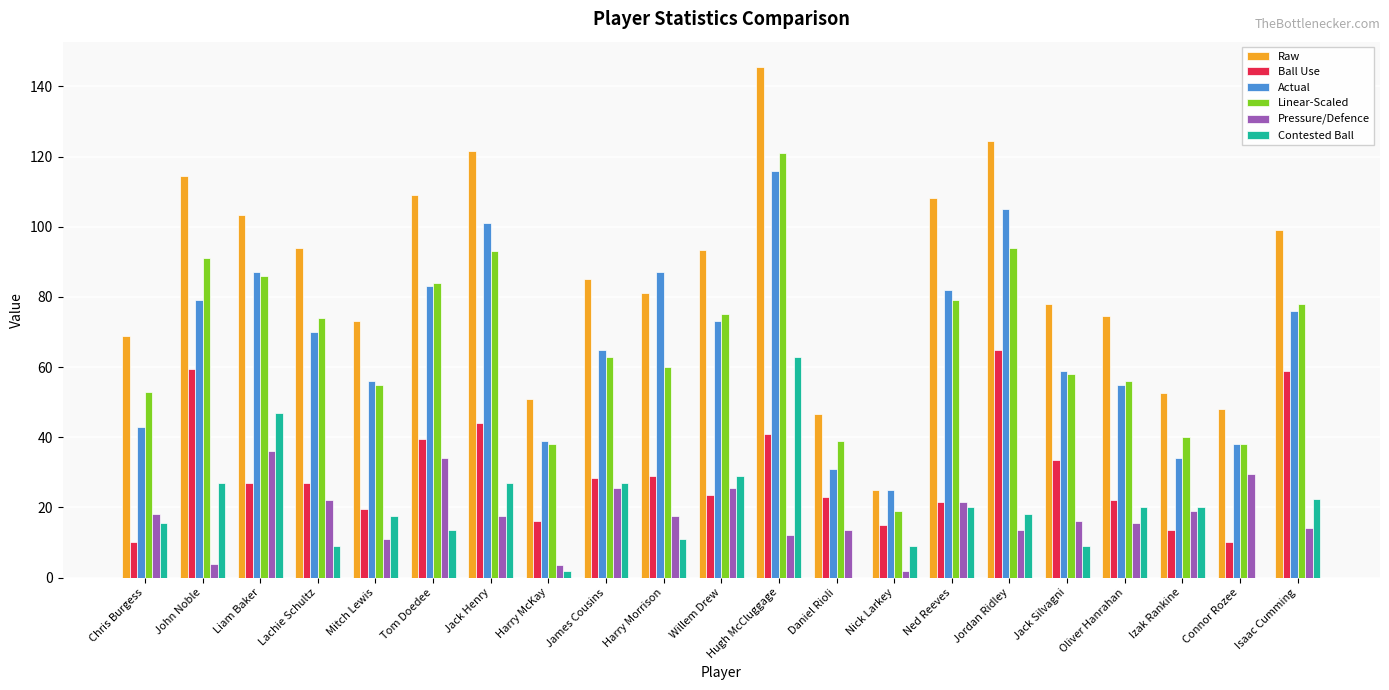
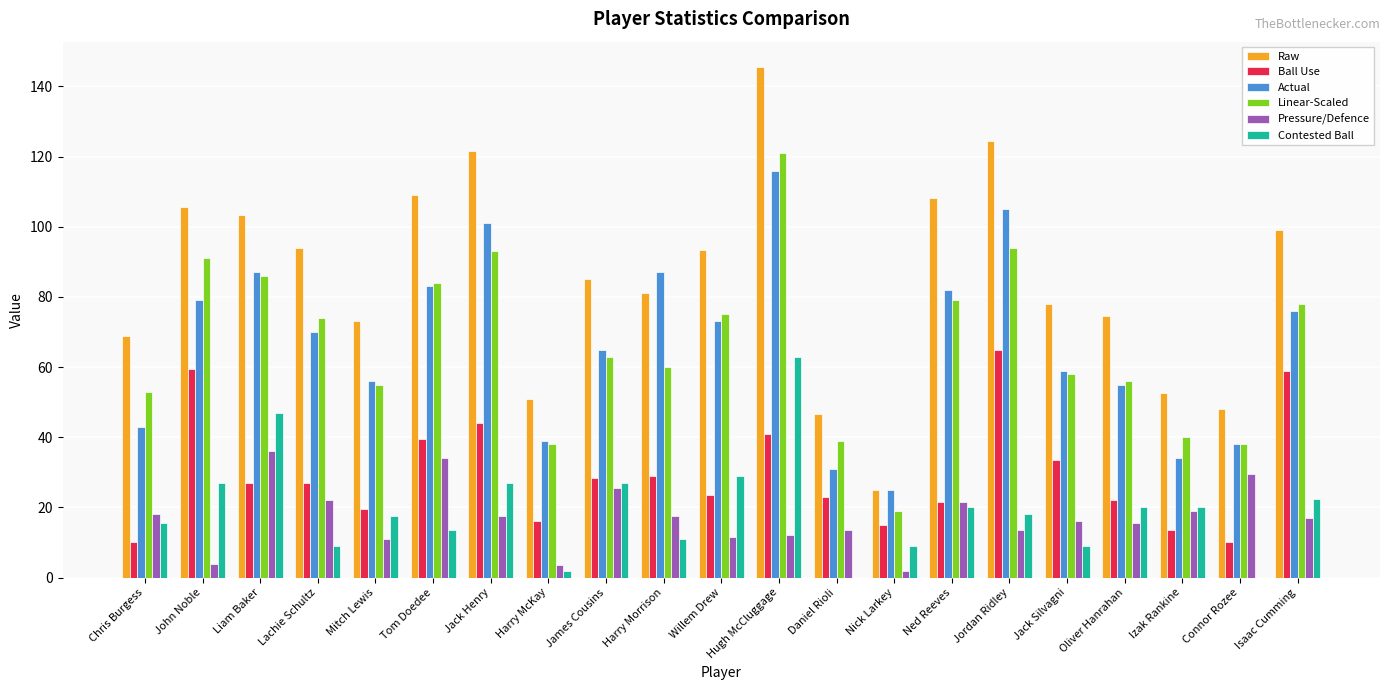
  {
    "Raw": {
      "Chris Burgess": 69,
-     "John Noble": 115,
+     "John Noble": 106,
      "Liam Baker": 104,
      "Lachie Schultz": 94,
      "Mitch Lewis": 73,
      "Tom Doedee": 109,
      "Jack Henry": 122,
      "Harry McKay": 51,
      "James Cousins": 85,
      "Harry Morrison": 81,
      "Willem Drew": 94,
      "Hugh McCluggage": 146,
      "Daniel Rioli": 47,
      "Nick Larkey": 25,
      "Ned Reeves": 108,
      "Jordan Ridley": 125,
      "Jack Silvagni": 78,
      "Oliver Hanrahan": 75,
      "Izak Rankine": 53,
      "Connor Rozee": 48,
      "Isaac Cumming": 99
    },
    "Ball Use": {
      "Chris Burgess": 10,
      "John Noble": 60,
      "Liam Baker": 27,
      "Lachie Schultz": 27,
      "Mitch Lewis": 20,
      "Tom Doedee": 40,
      "Jack Henry": 44,
      "Harry McKay": 16,
      "James Cousins": 29,
      "Harry Morrison": 29,
      "Willem Drew": 24,
      "Hugh McCluggage": 41,
      "Daniel Rioli": 23,
      "Nick Larkey": 15,
      "Ned Reeves": 22,
      "Jordan Ridley": 65,
      "Jack Silvagni": 34,
      "Oliver Hanrahan": 22,
      "Izak Rankine": 14,
      "Connor Rozee": 10,
      "Isaac Cumming": 59
    },
    "Actual": {
      "Chris Burgess": 43,
      "John Noble": 79,
      "Liam Baker": 87,
      "Lachie Schultz": 70,
      "Mitch Lewis": 56,
      "Tom Doedee": 83,
      "Jack Henry": 101,
      "Harry McKay": 39,
      "James Cousins": 65,
      "Harry Morrison": 87,
      "Willem Drew": 73,
      "Hugh McCluggage": 116,
      "Daniel Rioli": 31,
      "Nick Larkey": 25,
      "Ned Reeves": 82,
      "Jordan Ridley": 105,
      "Jack Silvagni": 59,
      "Oliver Hanrahan": 55,
      "Izak Rankine": 34,
      "Connor Rozee": 38,
      "Isaac Cumming": 76
    },
    "Linear-Scaled": {
      "Chris Burgess": 53,
      "John Noble": 91,
      "Liam Baker": 86,
      "Lachie Schultz": 74,
      "Mitch Lewis": 55,
      "Tom Doedee": 84,
      "Jack Henry": 93,
      "Harry McKay": 38,
      "James Cousins": 63,
      "Harry Morrison": 60,
      "Willem Drew": 75,
      "Hugh McCluggage": 121,
      "Daniel Rioli": 39,
      "Nick Larkey": 19,
      "Ned Reeves": 79,
      "Jordan Ridley": 94,
      "Jack Silvagni": 58,
      "Oliver Hanrahan": 56,
      "Izak Rankine": 40,
      "Connor Rozee": 38,
      "Isaac Cumming": 78
    },
    "Pressure/Defence": {
      "Chris Burgess": 18,
      "John Noble": 4,
      "Liam Baker": 36,
      "Lachie Schultz": 22,
      "Mitch Lewis": 11,
      "Tom Doedee": 34,
      "Jack Henry": 18,
      "Harry McKay": 4,
      "James Cousins": 26,
      "Harry Morrison": 18,
-     "Willem Drew": 26,
+     "Willem Drew": 12,
      "Hugh McCluggage": 12,
      "Daniel Rioli": 14,
      "Nick Larkey": 2,
      "Ned Reeves": 22,
      "Jordan Ridley": 14,
      "Jack Silvagni": 16,
      "Oliver Hanrahan": 16,
      "Izak Rankine": 19,
      "Connor Rozee": 30,
-     "Isaac Cumming": 14
+     "Isaac Cumming": 17
    },
    "Contested Ball": {
      "Chris Burgess": 16,
      "John Noble": 27,
      "Liam Baker": 47,
      "Lachie Schultz": 9,
      "Mitch Lewis": 18,
      "Tom Doedee": 14,
      "Jack Henry": 27,
      "Harry McKay": 2,
      "James Cousins": 27,
      "Harry Morrison": 11,
      "Willem Drew": 29,
      "Hugh McCluggage": 63,
      "Daniel Rioli": 0,
      "Nick Larkey": 9,
      "Ned Reeves": 20,
      "Jordan Ridley": 18,
      "Jack Silvagni": 9,
      "Oliver Hanrahan": 20,
      "Izak Rankine": 20,
      "Connor Rozee": 0,
      "Isaac Cumming": 23
    }
  }
